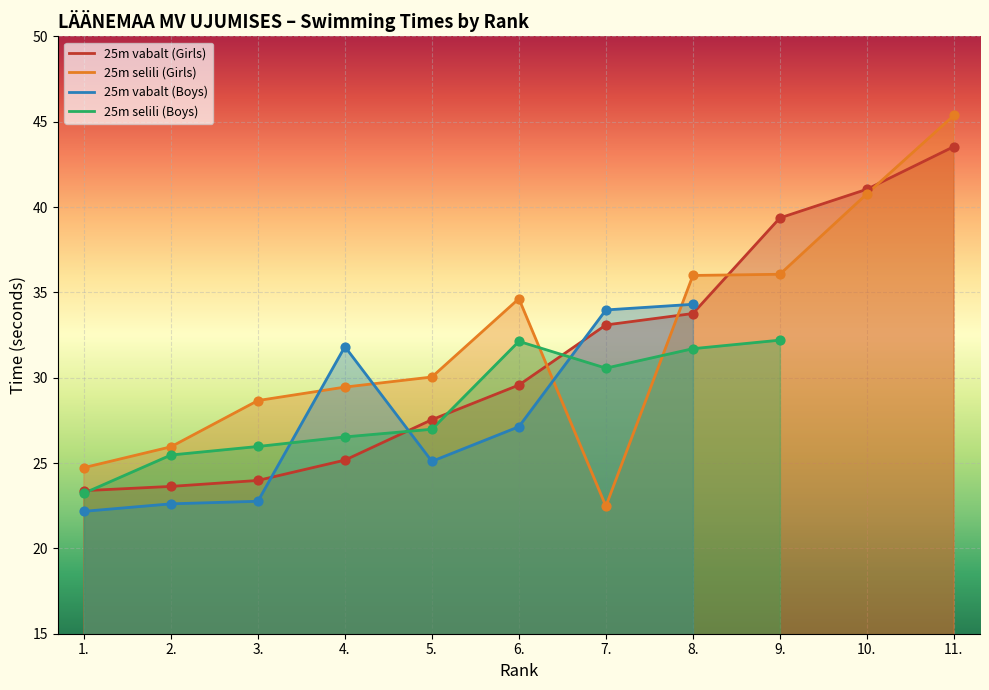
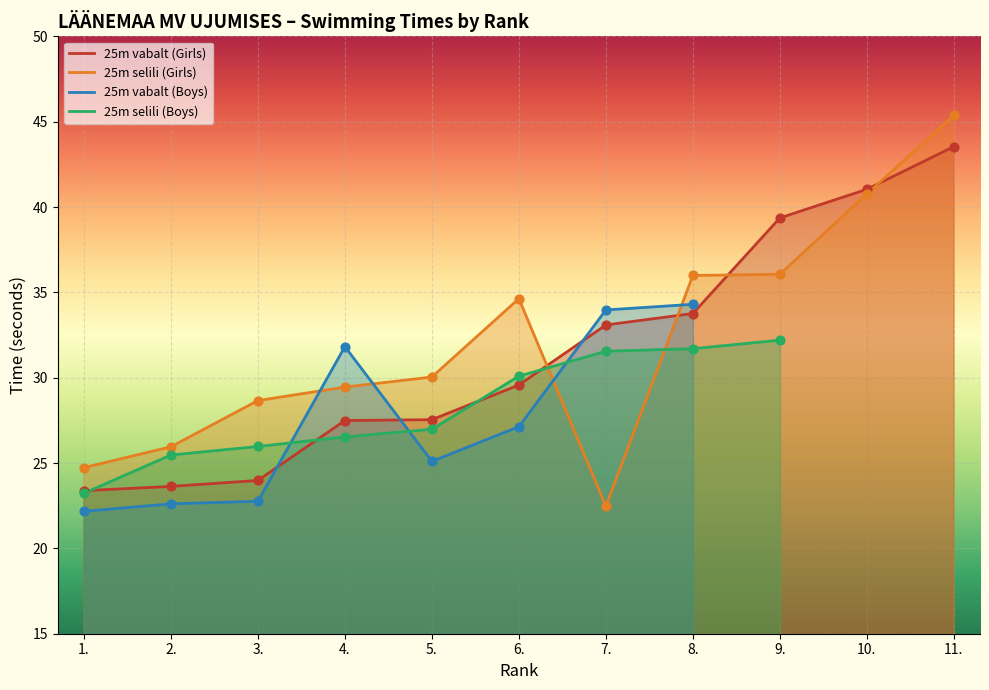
  {
    "25m vabalt (Girls)": {
      "1.": 23.4,
      "2.": 23.6,
      "3.": 24.0,
-     "4.": 25.2,
+     "4.": 27.5,
      "5.": 27.5,
      "6.": 29.6,
      "7.": 33.1,
      "8.": 33.8,
      "9.": 39.4,
      "10.": 41.0,
      "11.": 43.5
    },
    "25m selili (Girls)": {
      "1.": 24.7,
      "2.": 26.0,
      "3.": 28.7,
      "4.": 29.5,
      "5.": 30.0,
      "6.": 34.6,
      "7.": 22.5,
      "8.": 36.0,
      "9.": 36.1,
      "10.": 40.8,
      "11.": 45.4
    },
    "25m vabalt (Boys)": {
      "1.": 22.2,
      "2.": 22.6,
      "3.": 22.8,
      "4.": 31.8,
      "5.": 25.1,
      "6.": 27.1,
      "7.": 34.0,
      "8.": 34.3
    },
    "25m selili (Boys)": {
      "1.": 23.2,
      "2.": 25.5,
      "3.": 26.0,
      "4.": 26.5,
      "5.": 27.0,
-     "6.": 32.1,
-     "7.": 30.6,
+     "6.": 30.1,
+     "7.": 31.6,
      "8.": 31.7,
      "9.": 32.2
    }
  }
